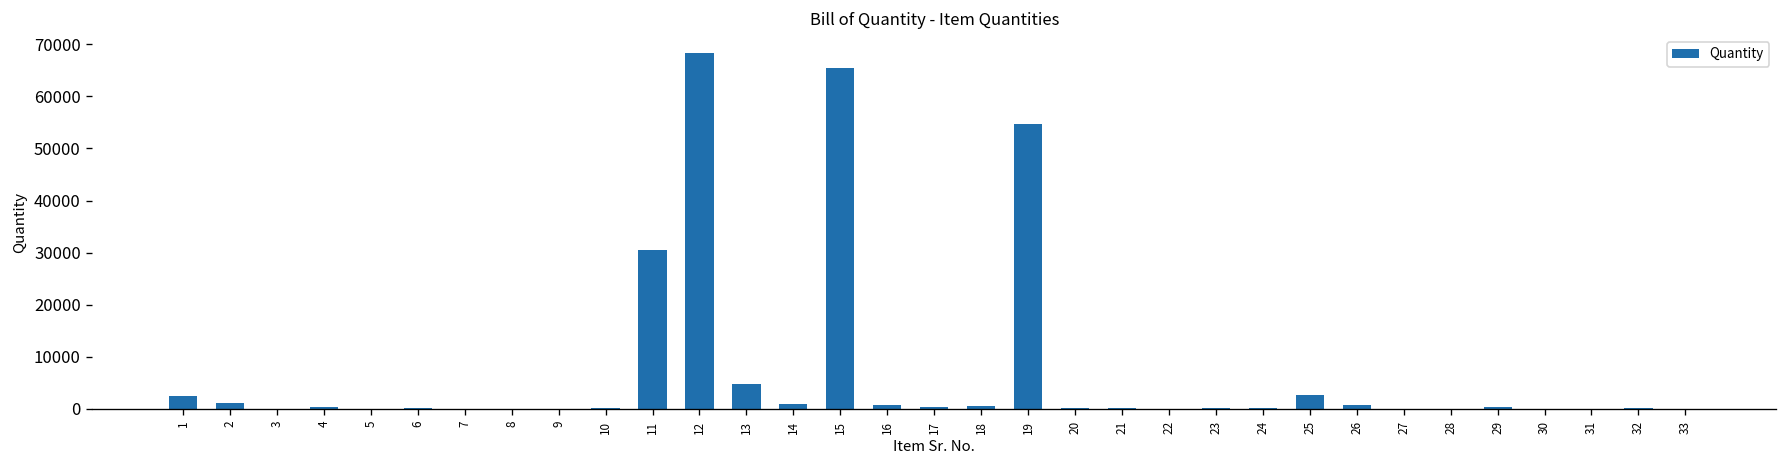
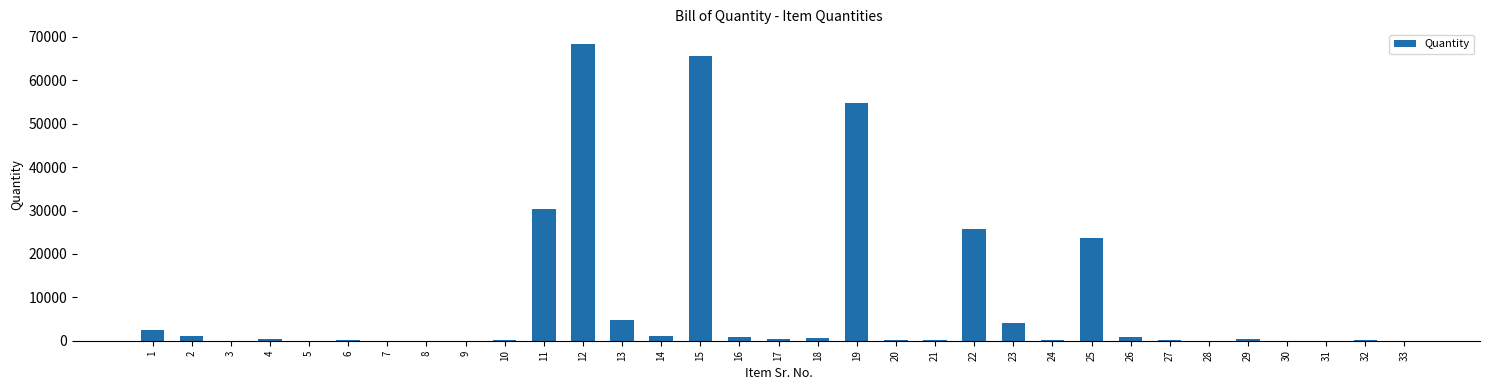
  {
    "1": 2000,
    "2": 1000,
    "11": 30000,
    "12": 68000,
    "13": 5000,
    "14": 1000,
    "15": 66000,
    "16": 1000,
    "18": 1000,
    "19": 55000,
-   "22": 0,
-   "23": 0,
-   "25": 3000,
+   "22": 26000,
+   "23": 4000,
+   "25": 24000,
    "26": 1000
  }
